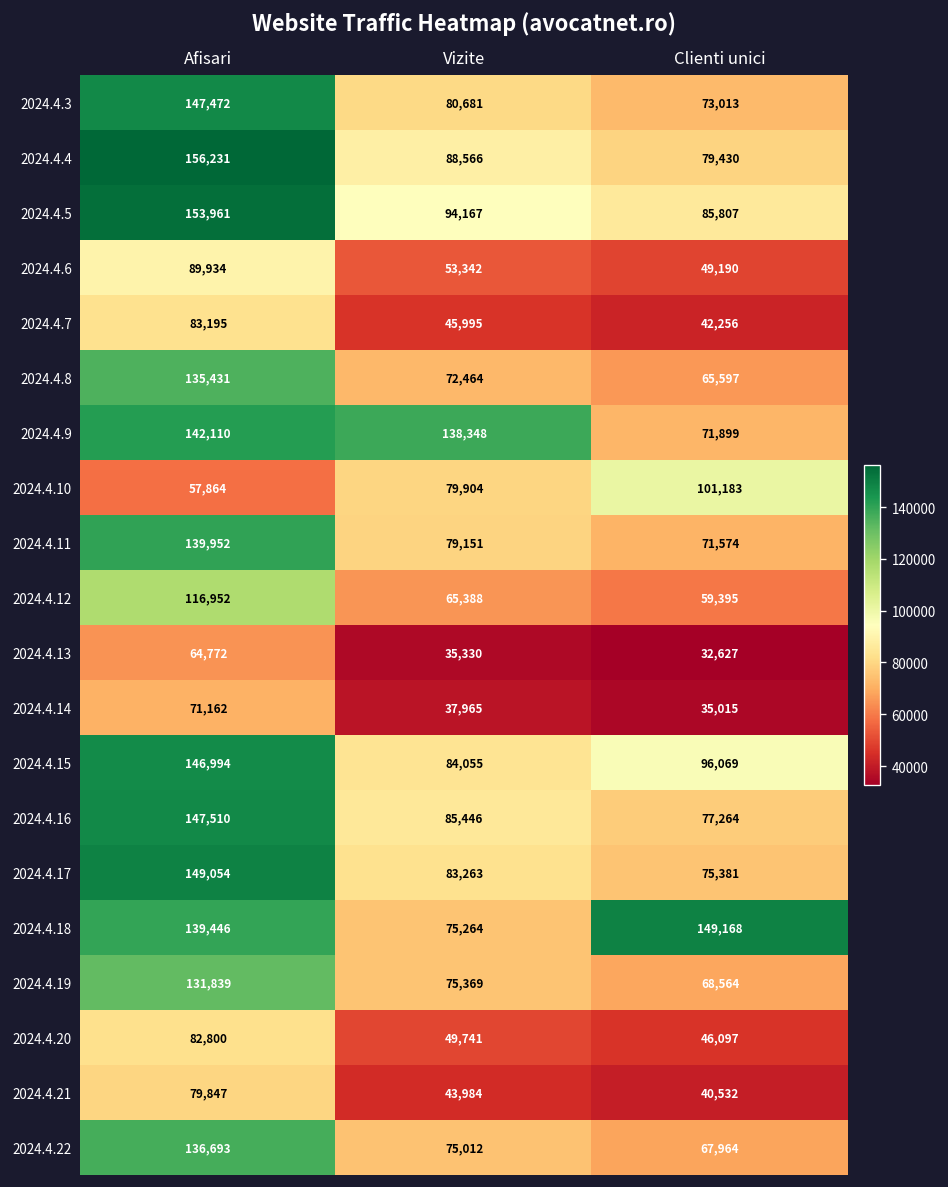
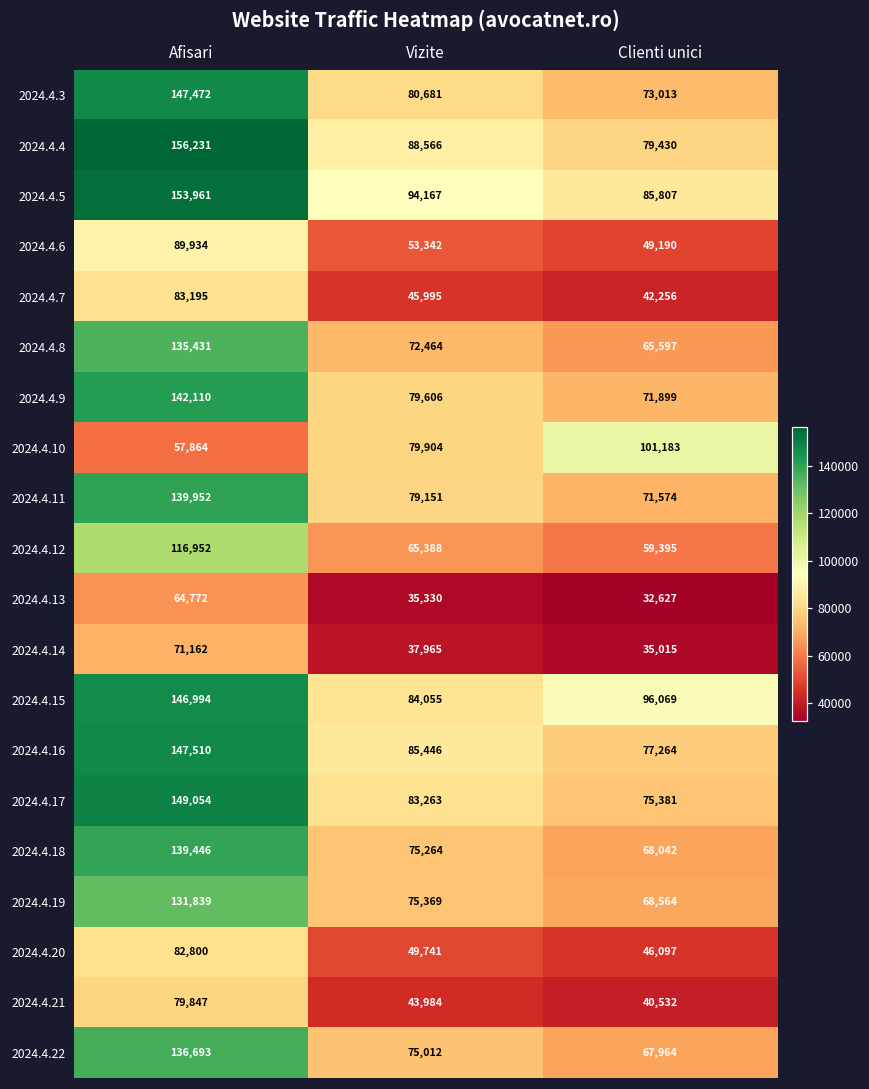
  {
    "2024.4.3": {
      "Afisari": "147,472",
      "Vizite": "80,681",
      "Clienti unici": "73,013"
    },
    "2024.4.4": {
      "Afisari": "156,231",
      "Vizite": "88,566",
      "Clienti unici": "79,430"
    },
    "2024.4.5": {
      "Afisari": "153,961",
      "Vizite": "94,167",
      "Clienti unici": "85,807"
    },
    "2024.4.6": {
      "Afisari": "89,934",
      "Vizite": "53,342",
      "Clienti unici": "49,190"
    },
    "2024.4.7": {
      "Afisari": "83,195",
      "Vizite": "45,995",
      "Clienti unici": "42,256"
    },
    "2024.4.8": {
      "Afisari": "135,431",
      "Vizite": "72,464",
      "Clienti unici": "65,597"
    },
    "2024.4.9": {
      "Afisari": "142,110",
-     "Vizite": "138,348",
+     "Vizite": "79,606",
      "Clienti unici": "71,899"
    },
    "2024.4.10": {
      "Afisari": "57,864",
      "Vizite": "79,904",
      "Clienti unici": "101,183"
    },
    "2024.4.11": {
      "Afisari": "139,952",
      "Vizite": "79,151",
      "Clienti unici": "71,574"
    },
    "2024.4.12": {
      "Afisari": "116,952",
      "Vizite": "65,388",
      "Clienti unici": "59,395"
    },
    "2024.4.13": {
      "Afisari": "64,772",
      "Vizite": "35,330",
      "Clienti unici": "32,627"
    },
    "2024.4.14": {
      "Afisari": "71,162",
      "Vizite": "37,965",
      "Clienti unici": "35,015"
    },
    "2024.4.15": {
      "Afisari": "146,994",
      "Vizite": "84,055",
      "Clienti unici": "96,069"
    },
    "2024.4.16": {
      "Afisari": "147,510",
      "Vizite": "85,446",
      "Clienti unici": "77,264"
    },
    "2024.4.17": {
      "Afisari": "149,054",
      "Vizite": "83,263",
      "Clienti unici": "75,381"
    },
    "2024.4.18": {
      "Afisari": "139,446",
      "Vizite": "75,264",
-     "Clienti unici": "149,168"
+     "Clienti unici": "68,042"
    },
    "2024.4.19": {
      "Afisari": "131,839",
      "Vizite": "75,369",
      "Clienti unici": "68,564"
    },
    "2024.4.20": {
      "Afisari": "82,800",
      "Vizite": "49,741",
      "Clienti unici": "46,097"
    },
    "2024.4.21": {
      "Afisari": "79,847",
      "Vizite": "43,984",
      "Clienti unici": "40,532"
    },
    "2024.4.22": {
      "Afisari": "136,693",
      "Vizite": "75,012",
      "Clienti unici": "67,964"
    }
  }
